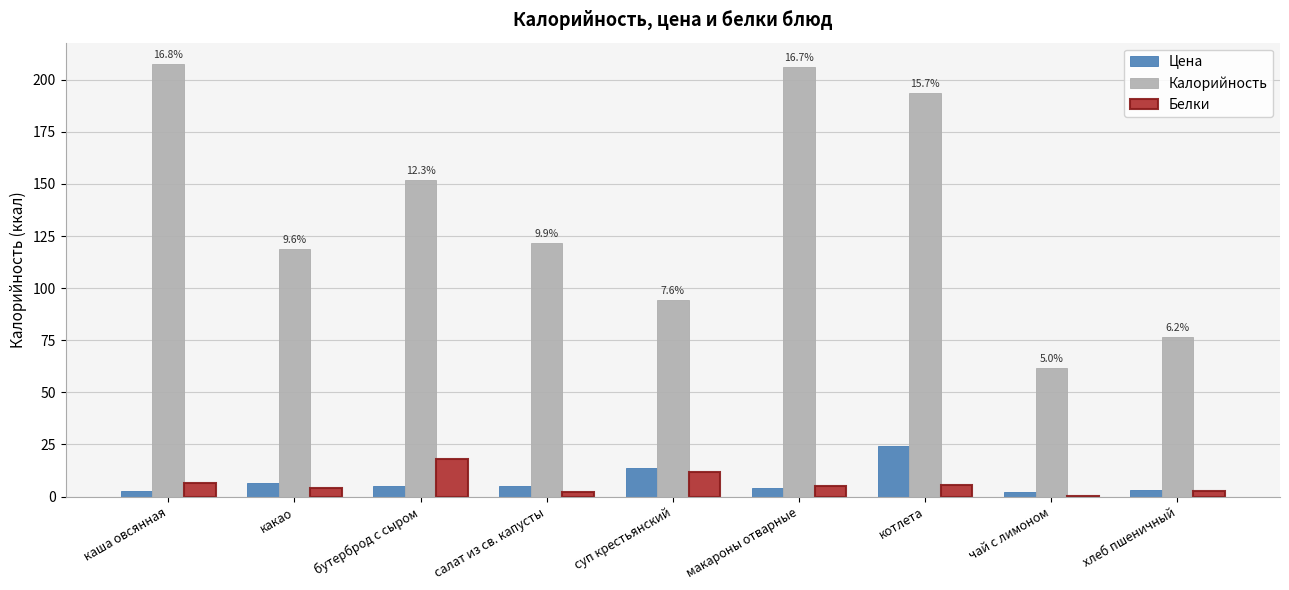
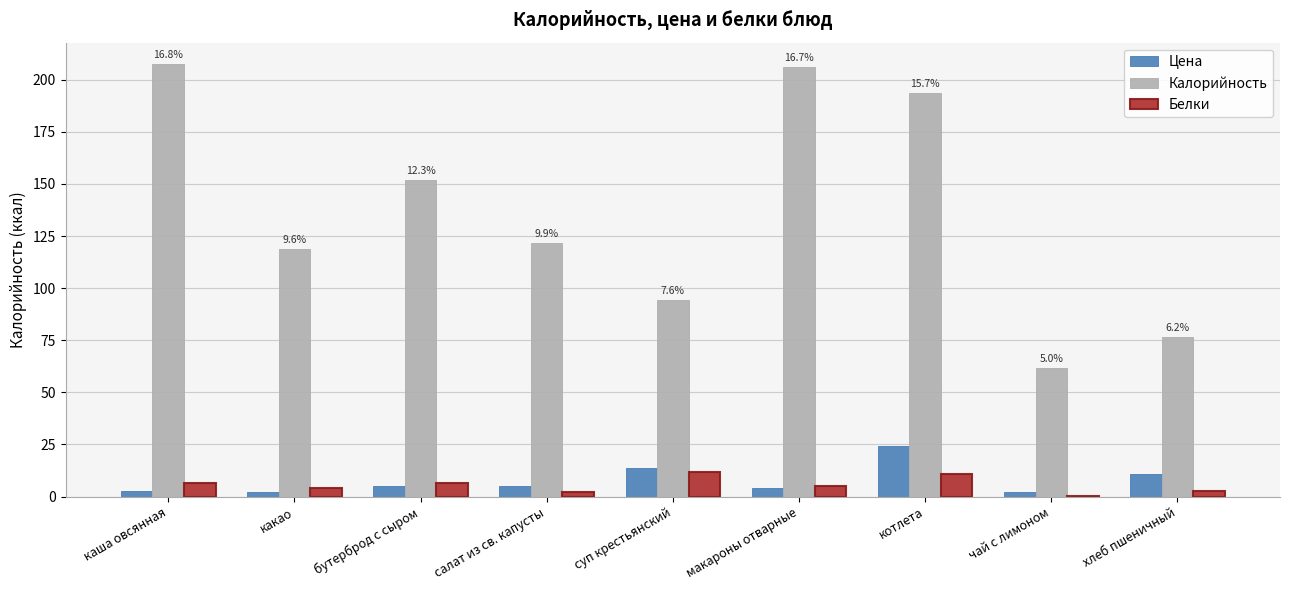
  {
    "Цена": {
      "каша овсянная": 3,
-     "какао": 7,
+     "какао": 2,
      "бутерброд с сыром": 5,
      "салат из св. капусты": 5,
      "суп крестьянский": 14,
      "макароны отварные": 4,
      "котлета": 24,
      "чай с лимоном": 2,
-     "хлеб пшеничный": 3
+     "хлеб пшеничный": 11
    },
    "Белки": {
      "каша овсянная": 6,
      "какао": 4,
-     "бутерброд с сыром": 18,
+     "бутерброд с сыром": 7,
      "салат из св. капусты": 2,
      "суп крестьянский": 12,
      "макароны отварные": 5,
-     "котлета": 6,
+     "котлета": 11,
      "хлеб пшеничный": 3
    }
  }
